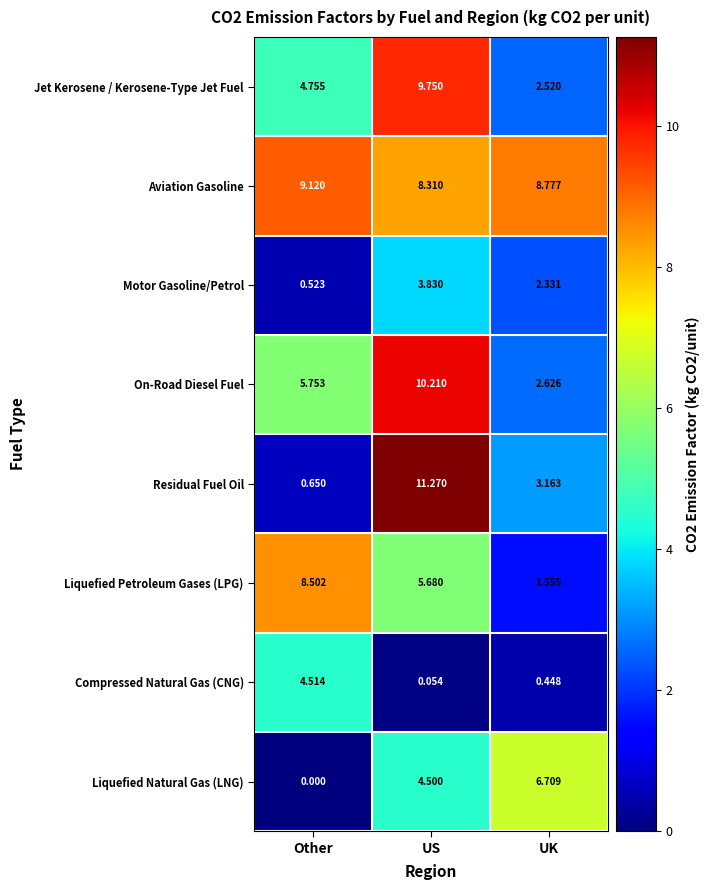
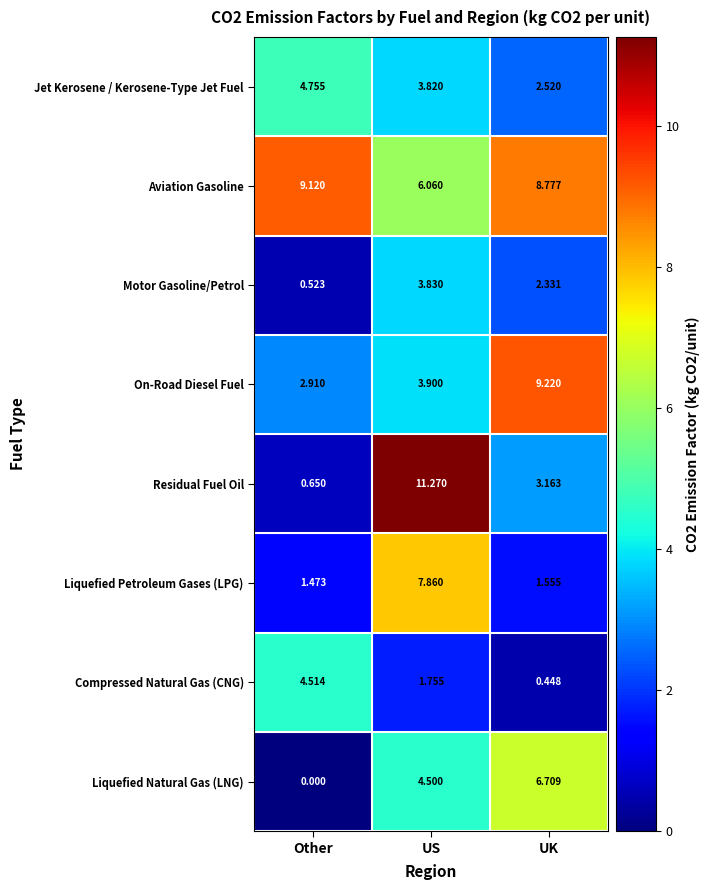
  {
    "Jet Kerosene / Kerosene-Type Jet Fuel": {
      "Other": 4.755,
-     "US": 9.750,
+     "US": 3.820,
      "UK": 2.520
    },
    "Aviation Gasoline": {
      "Other": 9.120,
-     "US": 8.310,
+     "US": 6.060,
      "UK": 8.777
    },
    "Motor Gasoline/Petrol": {
      "Other": 0.523,
      "US": 3.830,
      "UK": 2.331
    },
    "On-Road Diesel Fuel": {
-     "Other": 5.753,
-     "US": 10.210,
-     "UK": 2.626
+     "Other": 2.910,
+     "US": 3.900,
+     "UK": 9.220
    },
    "Residual Fuel Oil": {
      "Other": 0.650,
      "US": 11.270,
      "UK": 3.163
    },
    "Liquefied Petroleum Gases (LPG)": {
-     "Other": 8.502,
-     "US": 5.680,
+     "Other": 1.473,
+     "US": 7.860,
      "UK": 1.555
    },
    "Compressed Natural Gas (CNG)": {
      "Other": 4.514,
-     "US": 0.054,
+     "US": 1.755,
      "UK": 0.448
    },
    "Liquefied Natural Gas (LNG)": {
      "Other": 0.000,
      "US": 4.500,
      "UK": 6.709
    }
  }
